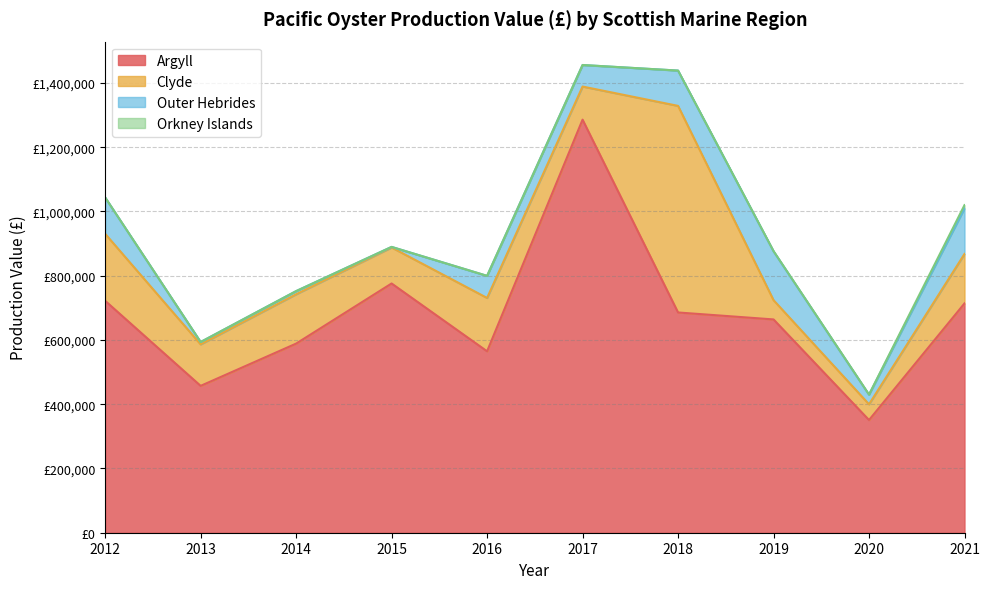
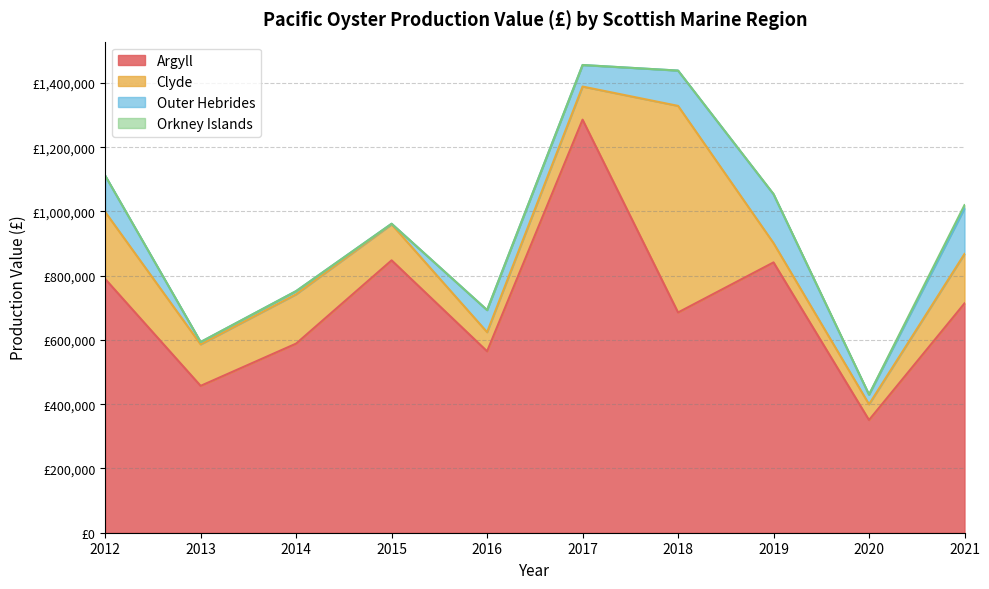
  {
    "Argyll": {
-     "2012": "£720,000",
+     "2012": "£790,000",
      "2013": "£460,000",
      "2014": "£590,000",
-     "2015": "£780,000",
+     "2015": "£850,000",
      "2016": "£560,000",
      "2017": "£1,290,000",
      "2018": "£690,000",
-     "2019": "£660,000",
+     "2019": "£840,000",
      "2020": "£350,000",
      "2021": "£710,000"
    },
    "Clyde": {
      "2012": "£210,000",
      "2014": "£150,000",
-     "2016": "£170,000",
+     "2016": "£60,000",
      "2017": "£100,000",
      "2018": "£640,000",
      "2019": "£60,000",
      "2020": "£50,000",
      "2021": "£150,000"
    },
    "Outer Hebrides": {
      "2021": "£140,000"
    },
    "Orkney Islands": {
      "2021": "£10,000"
    }
  }
